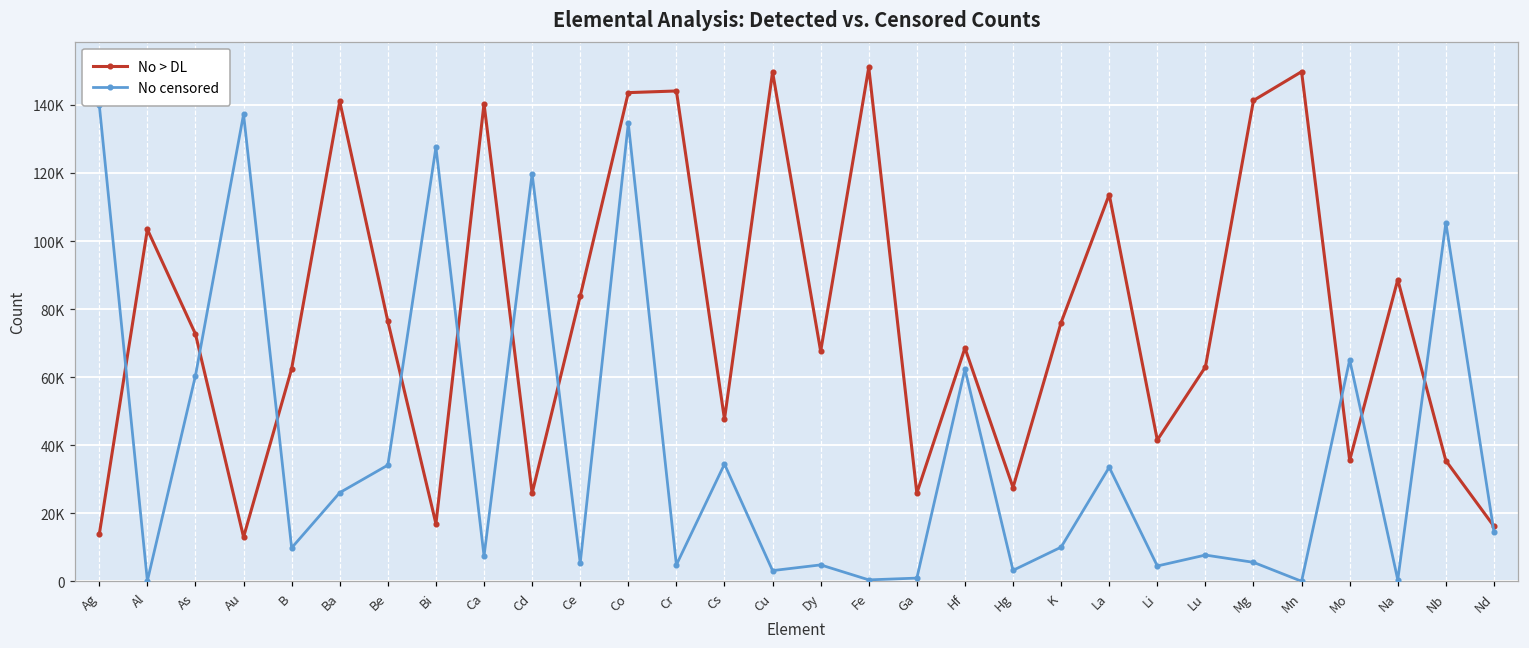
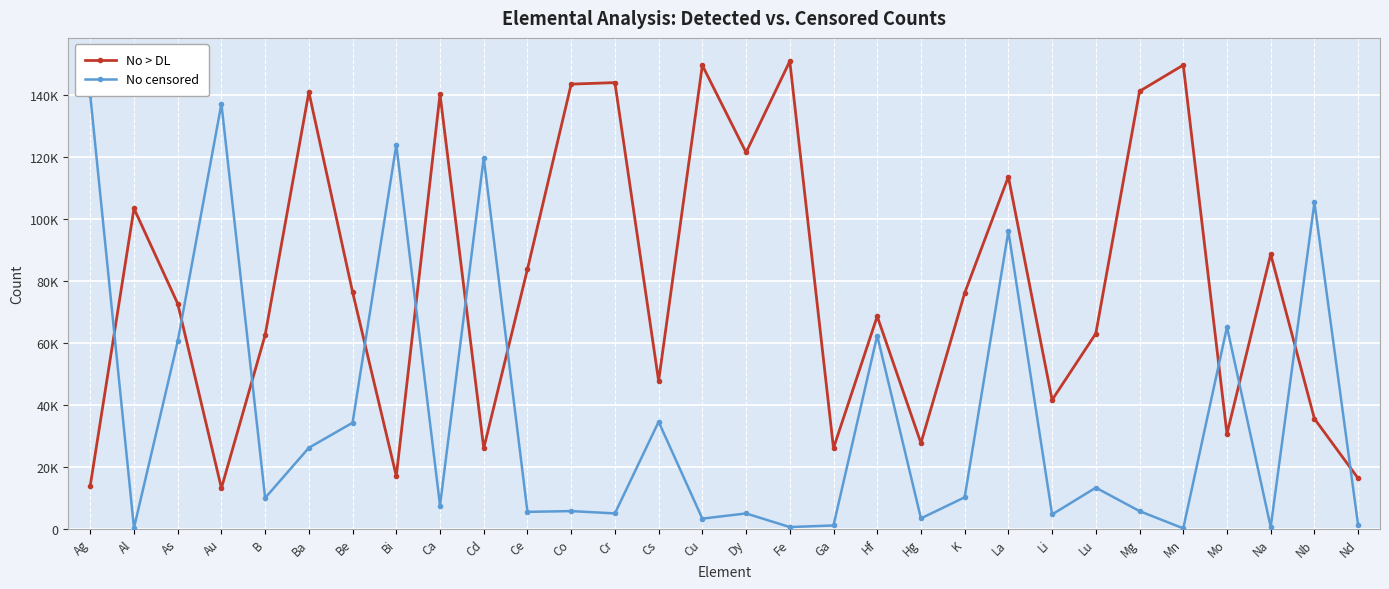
  {
    "No > DL": {
      "Ag": 14000,
      "Al": 103000,
      "As": 73000,
      "Au": 13000,
      "B": 63000,
      "Ba": 141000,
      "Be": 76000,
      "Bi": 17000,
      "Ca": 140000,
      "Cd": 26000,
      "Ce": 84000,
      "Co": 144000,
      "Cr": 144000,
      "Cs": 48000,
      "Cu": 150000,
-     "Dy": 68000,
+     "Dy": 122000,
      "Fe": 151000,
      "Ga": 26000,
      "Hf": 69000,
      "Hg": 28000,
      "K": 76000,
      "La": 114000,
      "Li": 42000,
      "Lu": 63000,
      "Mg": 141000,
      "Mn": 150000,
-     "Mo": 36000,
+     "Mo": 31000,
      "Na": 89000,
      "Nb": 35000,
      "Nd": 16000
    },
    "No censored": {
      "Al": 0,
      "As": 60000,
      "Au": 137000,
      "B": 10000,
      "Ba": 26000,
      "Be": 34000,
-     "Bi": 128000,
+     "Bi": 124000,
      "Ca": 7000,
      "Cd": 120000,
      "Ce": 5000,
-     "Co": 135000,
+     "Co": 6000,
      "Cr": 5000,
      "Cs": 34000,
      "Cu": 3000,
      "Dy": 5000,
      "Fe": 0,
      "Ga": 1000,
      "Hf": 62000,
      "Hg": 3000,
      "K": 10000,
-     "La": 34000,
+     "La": 96000,
      "Li": 5000,
-     "Lu": 8000,
+     "Lu": 13000,
      "Mg": 6000,
      "Mn": 0,
      "Mo": 65000,
      "Na": 0,
      "Nb": 105000,
-     "Nd": 15000
+     "Nd": 1000
    }
  }
